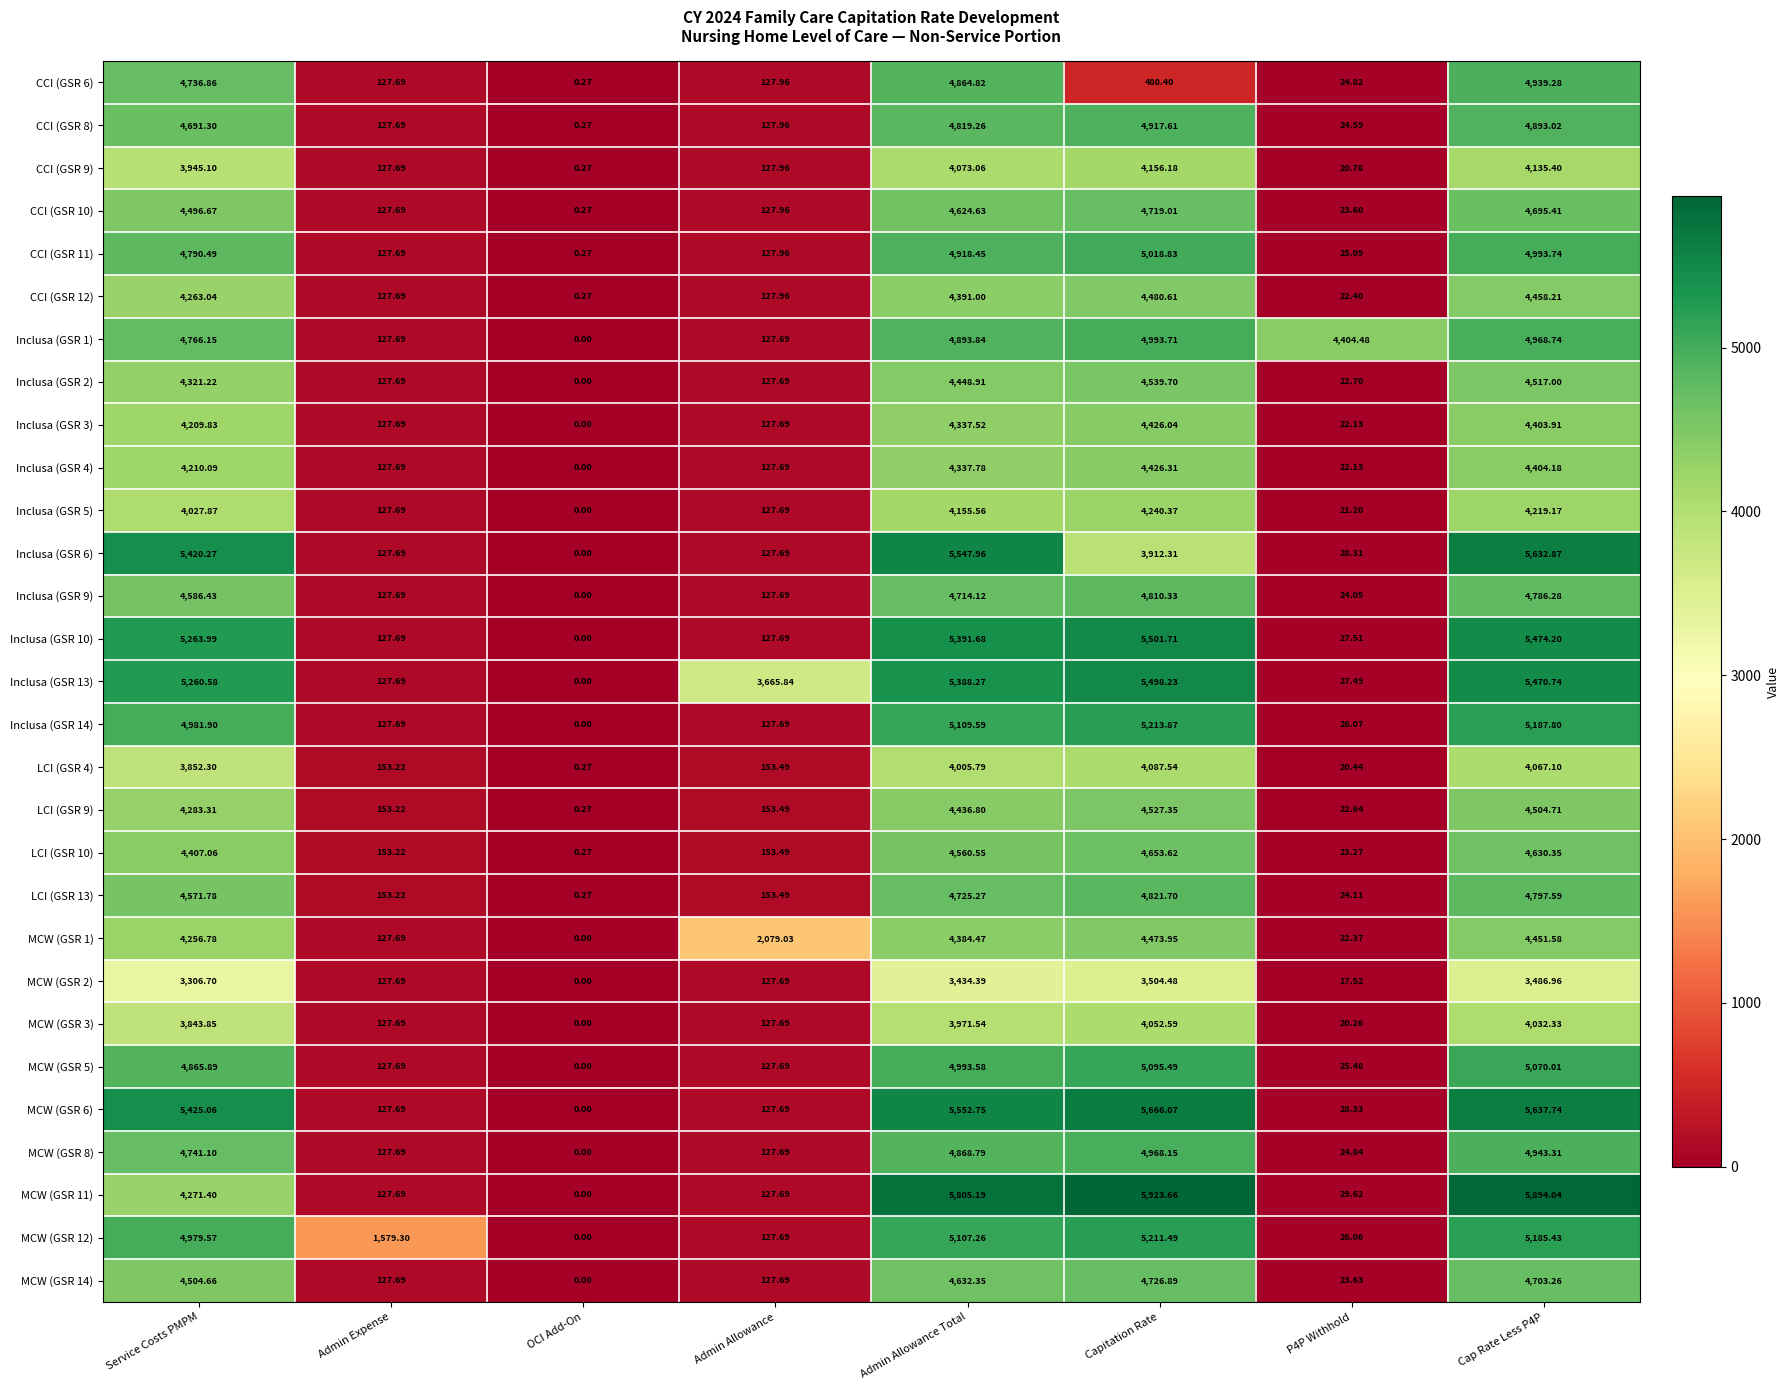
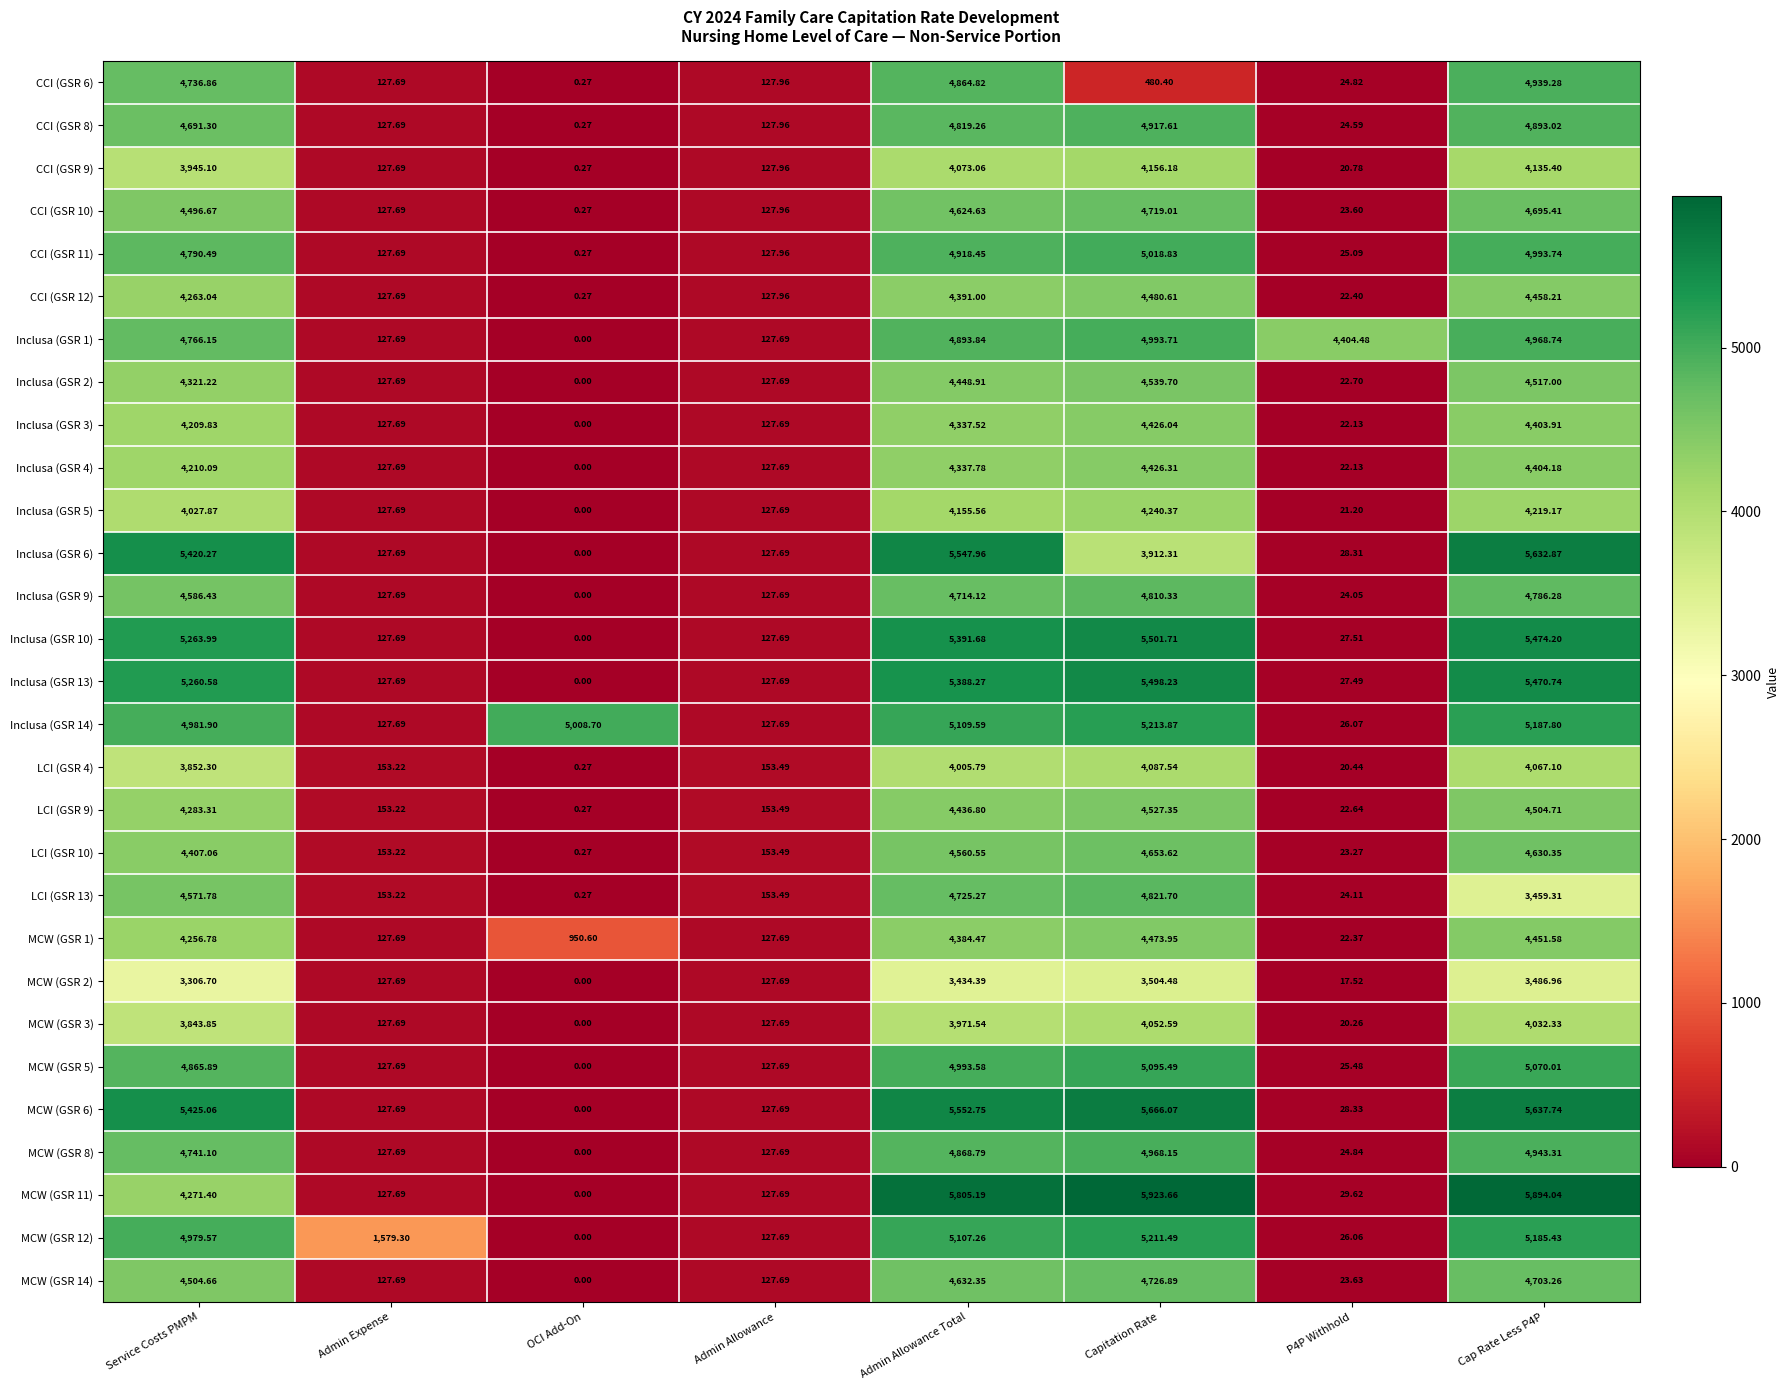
  {
    "Inclusa (GSR 13)": {
      "Service Costs PMPM": "5,260.58",
      "Admin Expense": "127.69",
      "OCI Add-On": "0.00",
-     "Admin Allowance": "3,665.84",
+     "Admin Allowance": "127.69",
      "Admin Allowance Total": "5,388.27",
      "Capitation Rate": "5,498.23",
      "P4P Withhold": "27.49",
      "Cap Rate Less P4P": "5,470.74"
    },
    "Inclusa (GSR 14)": {
      "Service Costs PMPM": "4,981.90",
      "Admin Expense": "127.69",
-     "OCI Add-On": "0.00",
+     "OCI Add-On": "5,008.70",
      "Admin Allowance": "127.69",
      "Admin Allowance Total": "5,109.59",
      "Capitation Rate": "5,213.87",
      "P4P Withhold": "26.07",
      "Cap Rate Less P4P": "5,187.80"
    },
    "LCI (GSR 13)": {
      "Service Costs PMPM": "4,571.78",
      "Admin Expense": "153.22",
      "OCI Add-On": "0.27",
      "Admin Allowance": "153.49",
      "Admin Allowance Total": "4,725.27",
      "Capitation Rate": "4,821.70",
      "P4P Withhold": "24.11",
-     "Cap Rate Less P4P": "4,797.59"
+     "Cap Rate Less P4P": "3,459.31"
    },
    "MCW (GSR 1)": {
      "Service Costs PMPM": "4,256.78",
      "Admin Expense": "127.69",
-     "OCI Add-On": "0.00",
-     "Admin Allowance": "2,079.03",
+     "OCI Add-On": "950.60",
+     "Admin Allowance": "127.69",
      "Admin Allowance Total": "4,384.47",
      "Capitation Rate": "4,473.95",
      "P4P Withhold": "22.37",
      "Cap Rate Less P4P": "4,451.58"
    }
  }
